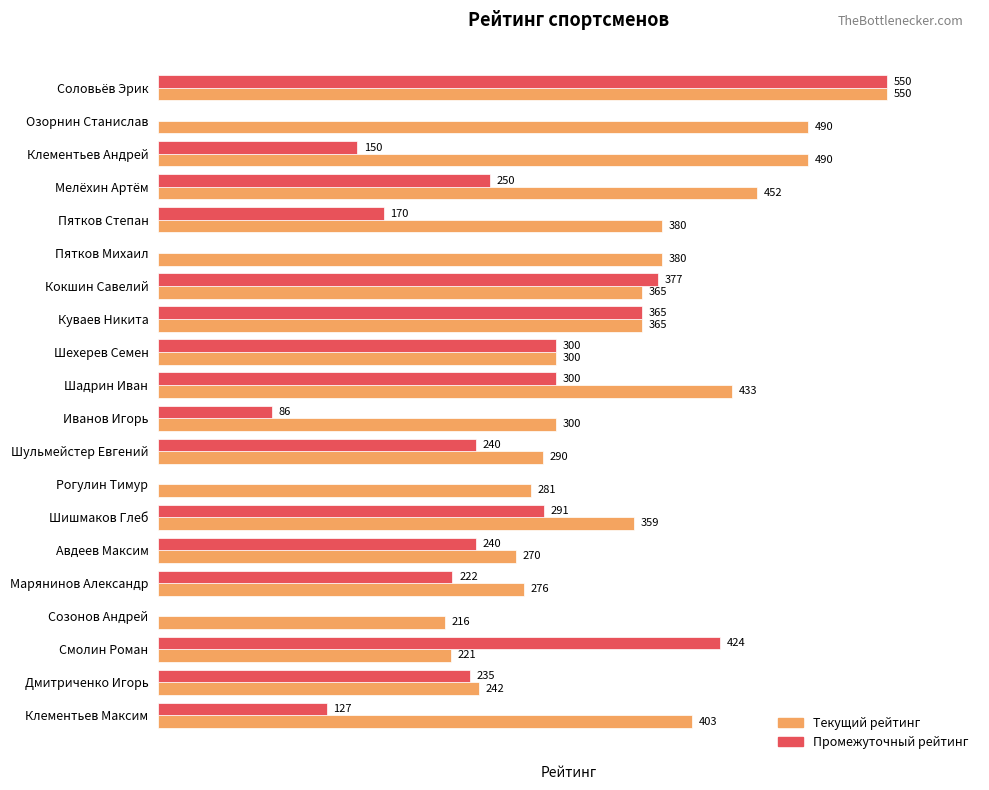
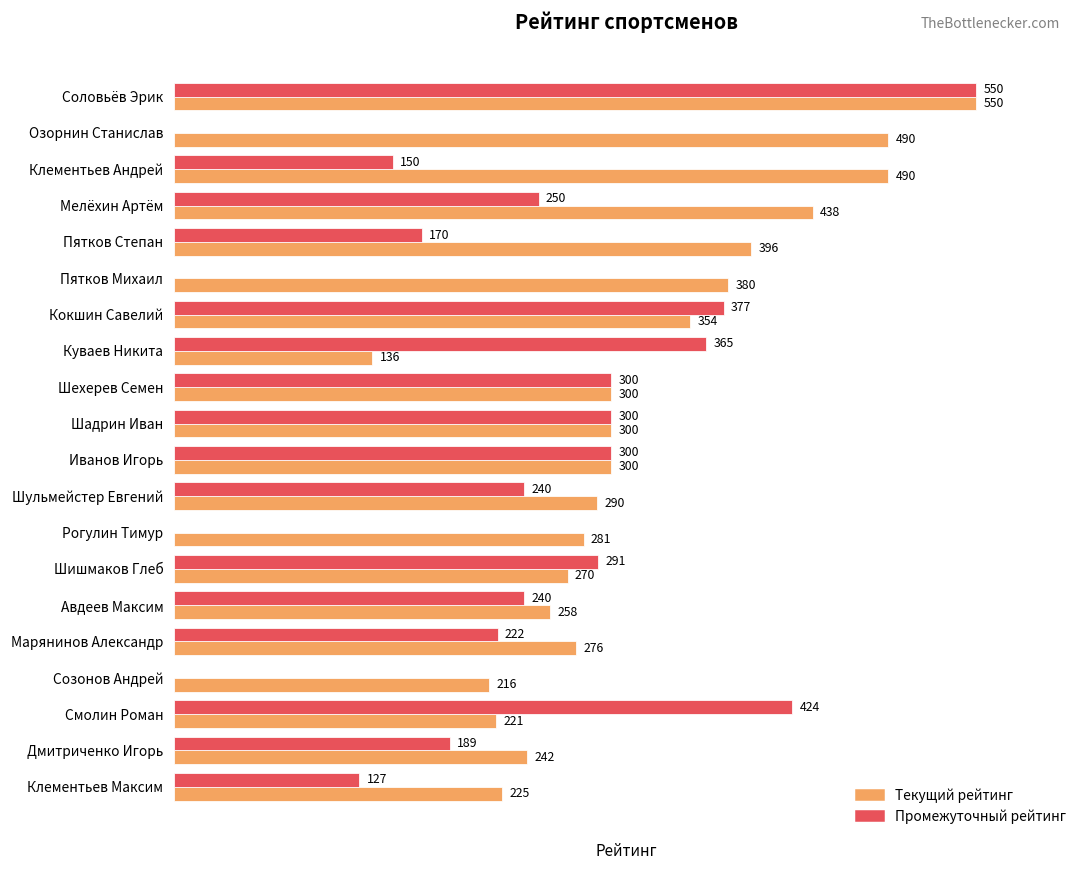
  {
    "Текущий рейтинг": {
      "Соловьёв Эрик": 550,
      "Озорнин Станислав": 490,
      "Клементьев Андрей": 490,
-     "Мелёхин Артём": 452,
-     "Пятков Степан": 380,
+     "Мелёхин Артём": 438,
+     "Пятков Степан": 396,
      "Пятков Михаил": 380,
-     "Кокшин Савелий": 365,
-     "Куваев Никита": 365,
+     "Кокшин Савелий": 354,
+     "Куваев Никита": 136,
      "Шехерев Семен": 300,
-     "Шадрин Иван": 433,
+     "Шадрин Иван": 300,
      "Иванов Игорь": 300,
      "Шульмейстер Евгений": 290,
      "Рогулин Тимур": 281,
-     "Шишмаков Глеб": 359,
-     "Авдеев Максим": 270,
+     "Шишмаков Глеб": 270,
+     "Авдеев Максим": 258,
      "Марянинов Александр": 276,
      "Созонов Андрей": 216,
      "Смолин Роман": 221,
      "Дмитриченко Игорь": 242,
-     "Клементьев Максим": 403
+     "Клементьев Максим": 225
    },
    "Промежуточный рейтинг": {
      "Соловьёв Эрик": 550,
      "Клементьев Андрей": 150,
      "Мелёхин Артём": 250,
      "Пятков Степан": 170,
      "Кокшин Савелий": 377,
      "Куваев Никита": 365,
      "Шехерев Семен": 300,
      "Шадрин Иван": 300,
-     "Иванов Игорь": 86,
+     "Иванов Игорь": 300,
      "Шульмейстер Евгений": 240,
      "Шишмаков Глеб": 291,
      "Авдеев Максим": 240,
      "Марянинов Александр": 222,
      "Смолин Роман": 424,
-     "Дмитриченко Игорь": 235,
+     "Дмитриченко Игорь": 189,
      "Клементьев Максим": 127
    }
  }
